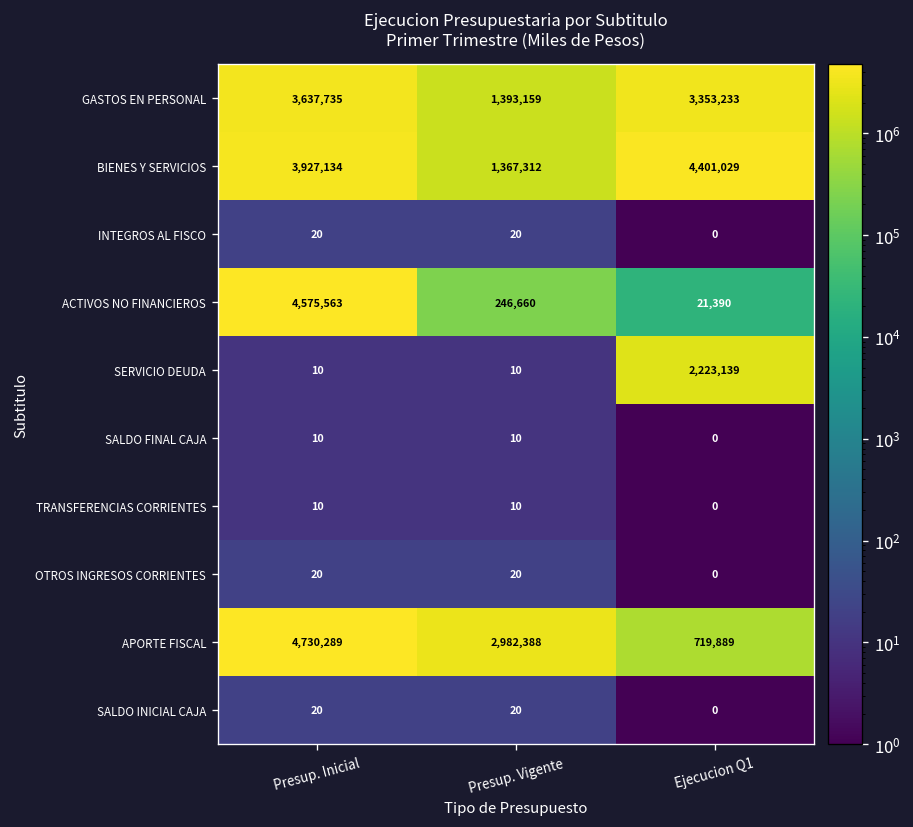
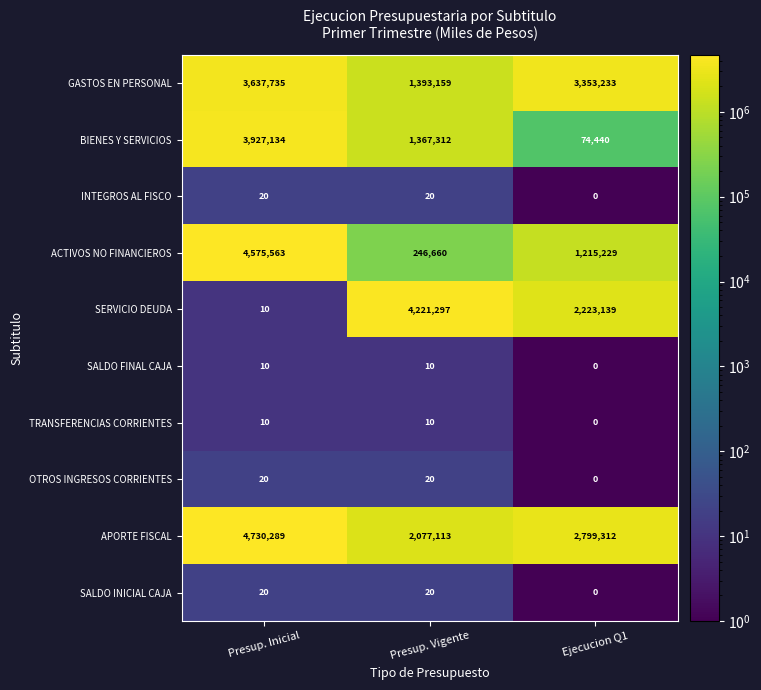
  {
    "GASTOS EN PERSONAL": {
      "Presup. Inicial": "3,637,735",
      "Presup. Vigente": "1,393,159",
      "Ejecucion Q1": "3,353,233"
    },
    "BIENES Y SERVICIOS": {
      "Presup. Inicial": "3,927,134",
      "Presup. Vigente": "1,367,312",
-     "Ejecucion Q1": "4,401,029"
+     "Ejecucion Q1": "74,440"
    },
    "INTEGROS AL FISCO": {
      "Presup. Inicial": "20",
      "Presup. Vigente": "20",
      "Ejecucion Q1": "0"
    },
    "ACTIVOS NO FINANCIEROS": {
      "Presup. Inicial": "4,575,563",
      "Presup. Vigente": "246,660",
-     "Ejecucion Q1": "21,390"
+     "Ejecucion Q1": "1,215,229"
    },
    "SERVICIO DEUDA": {
      "Presup. Inicial": "10",
-     "Presup. Vigente": "10",
+     "Presup. Vigente": "4,221,297",
      "Ejecucion Q1": "2,223,139"
    },
    "SALDO FINAL CAJA": {
      "Presup. Inicial": "10",
      "Presup. Vigente": "10",
      "Ejecucion Q1": "0"
    },
    "TRANSFERENCIAS CORRIENTES": {
      "Presup. Inicial": "10",
      "Presup. Vigente": "10",
      "Ejecucion Q1": "0"
    },
    "OTROS INGRESOS CORRIENTES": {
      "Presup. Inicial": "20",
      "Presup. Vigente": "20",
      "Ejecucion Q1": "0"
    },
    "APORTE FISCAL": {
      "Presup. Inicial": "4,730,289",
-     "Presup. Vigente": "2,982,388",
-     "Ejecucion Q1": "719,889"
+     "Presup. Vigente": "2,077,113",
+     "Ejecucion Q1": "2,799,312"
    },
    "SALDO INICIAL CAJA": {
      "Presup. Inicial": "20",
      "Presup. Vigente": "20",
      "Ejecucion Q1": "0"
    }
  }
